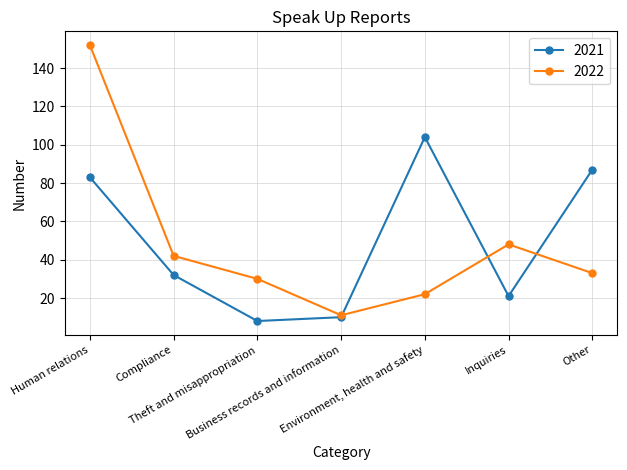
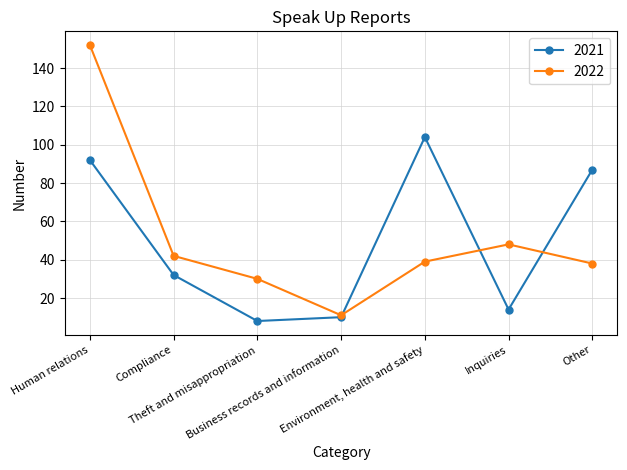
  {
    "2021": {
-     "Human relations": 83,
+     "Human relations": 92,
      "Compliance": 32,
      "Theft and misappropriation": 8,
      "Environment, health and safety": 104,
-     "Inquiries": 21,
+     "Inquiries": 14,
      "Other": 87
    },
    "2022": {
      "Human relations": 152,
      "Compliance": 42,
      "Theft and misappropriation": 30,
-     "Environment, health and safety": 22,
+     "Environment, health and safety": 39,
      "Inquiries": 48,
-     "Other": 33
+     "Other": 38
    }
  }
